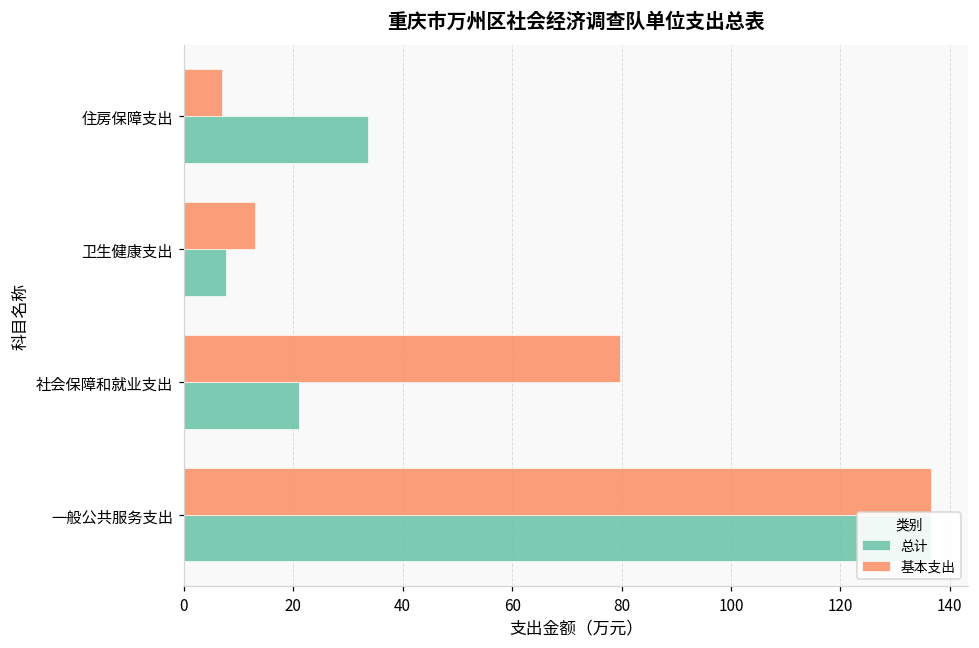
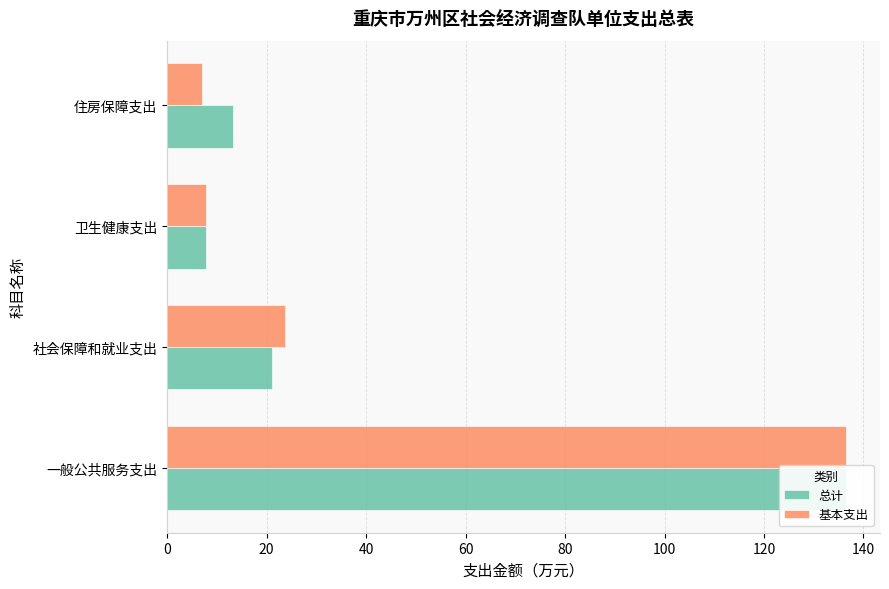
  {
    "总计": {
-     "住房保障支出": 34,
+     "住房保障支出": 13,
      "卫生健康支出": 8,
      "社会保障和就业支出": 21
    },
    "基本支出": {
      "住房保障支出": 7,
-     "卫生健康支出": 13,
-     "社会保障和就业支出": 80,
+     "卫生健康支出": 8,
+     "社会保障和就业支出": 24,
      "一般公共服务支出": 137
    }
  }
